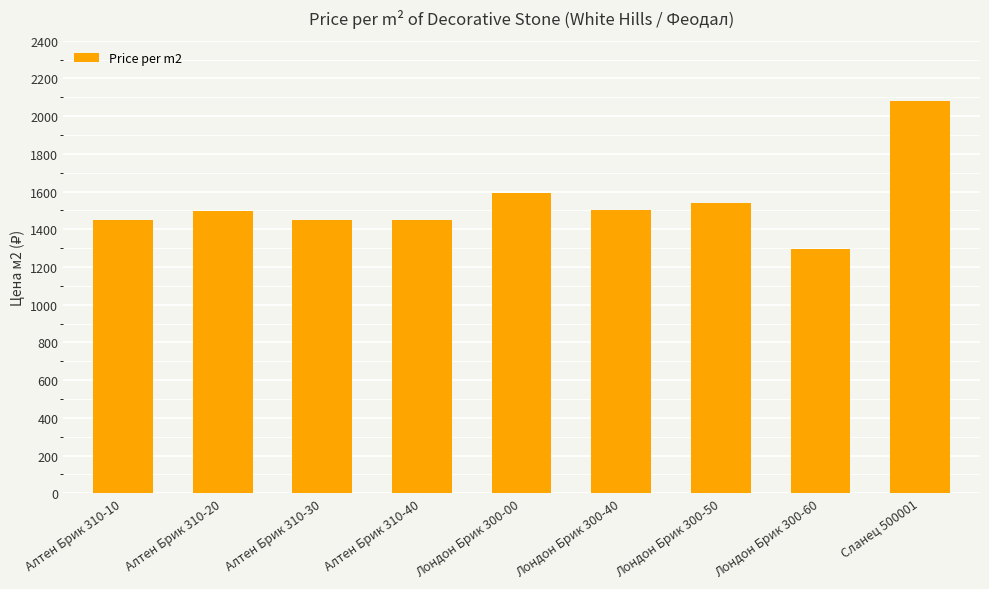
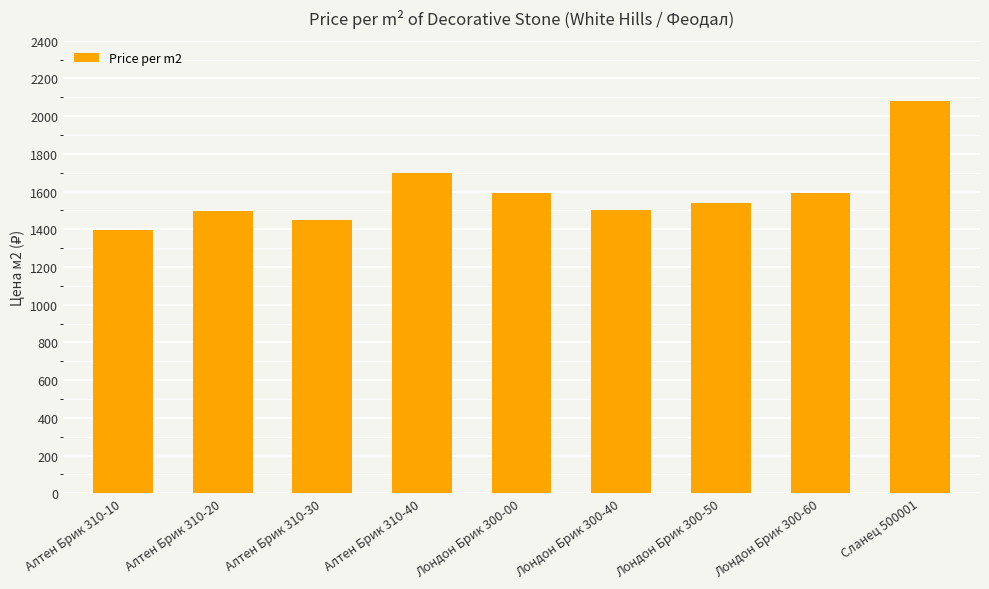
  {
-   "Алтен Брик 310-10": 1450,
+   "Алтен Брик 310-10": 1400,
    "Алтен Брик 310-20": 1500,
    "Алтен Брик 310-30": 1450,
-   "Алтен Брик 310-40": 1450,
+   "Алтен Брик 310-40": 1700,
    "Лондон Брик 300-00": 1590,
    "Лондон Брик 300-40": 1500,
    "Лондон Брик 300-50": 1540,
-   "Лондон Брик 300-60": 1300,
+   "Лондон Брик 300-60": 1590,
    "Сланец 500001": 2080
  }
